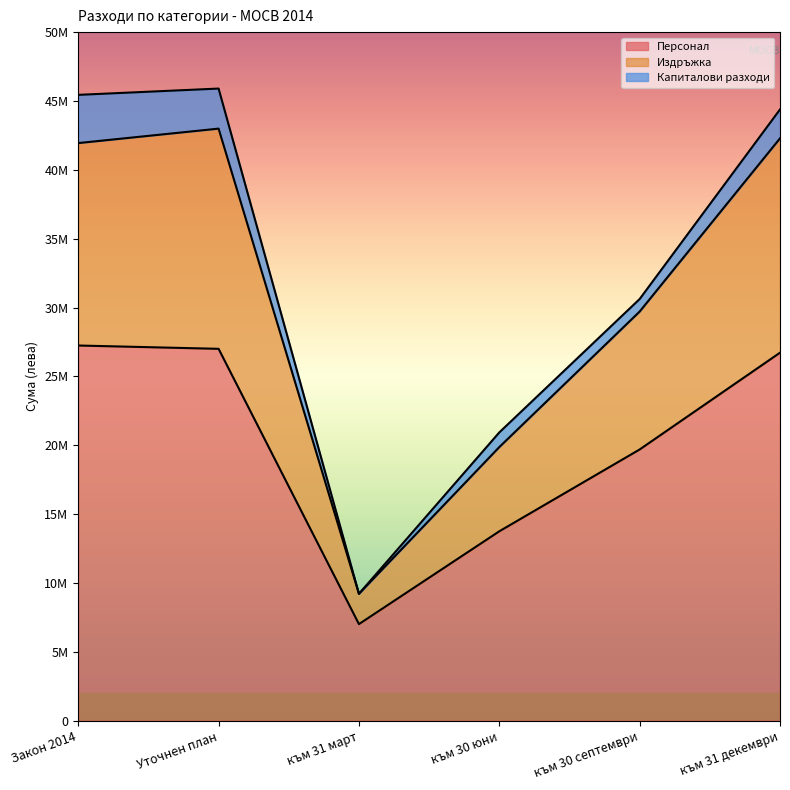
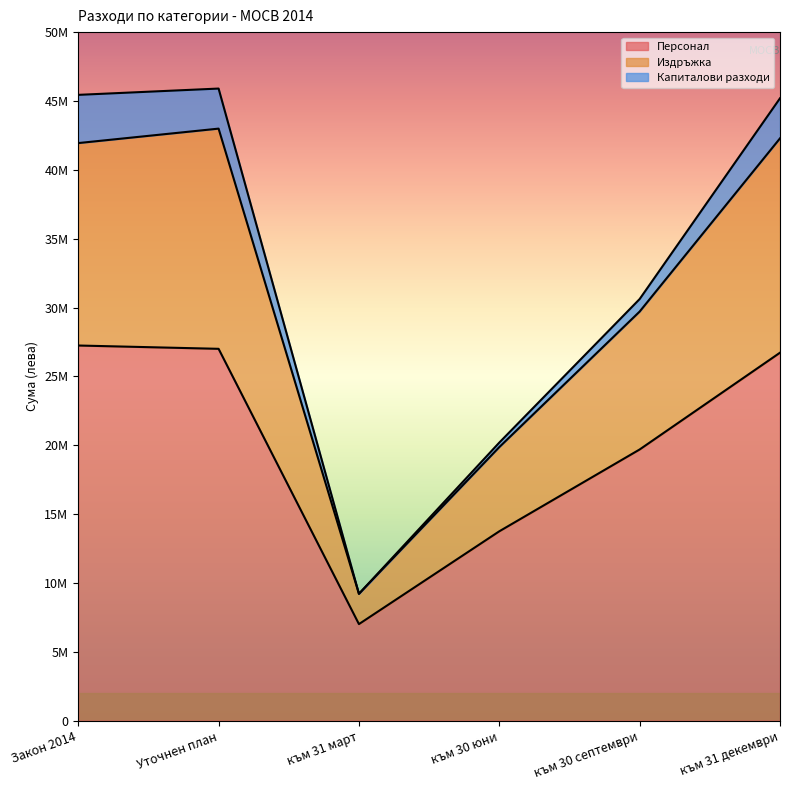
  {
    "Капиталови разходи": {
      "Закон 2014": 3500000,
      "Уточнен план": 2900000,
-     "към 30 юни": 1100000,
+     "към 30 юни": 300000,
      "към 30 септември": 900000,
-     "към 31 декември": 2100000
+     "към 31 декември": 2900000
    }
  }
